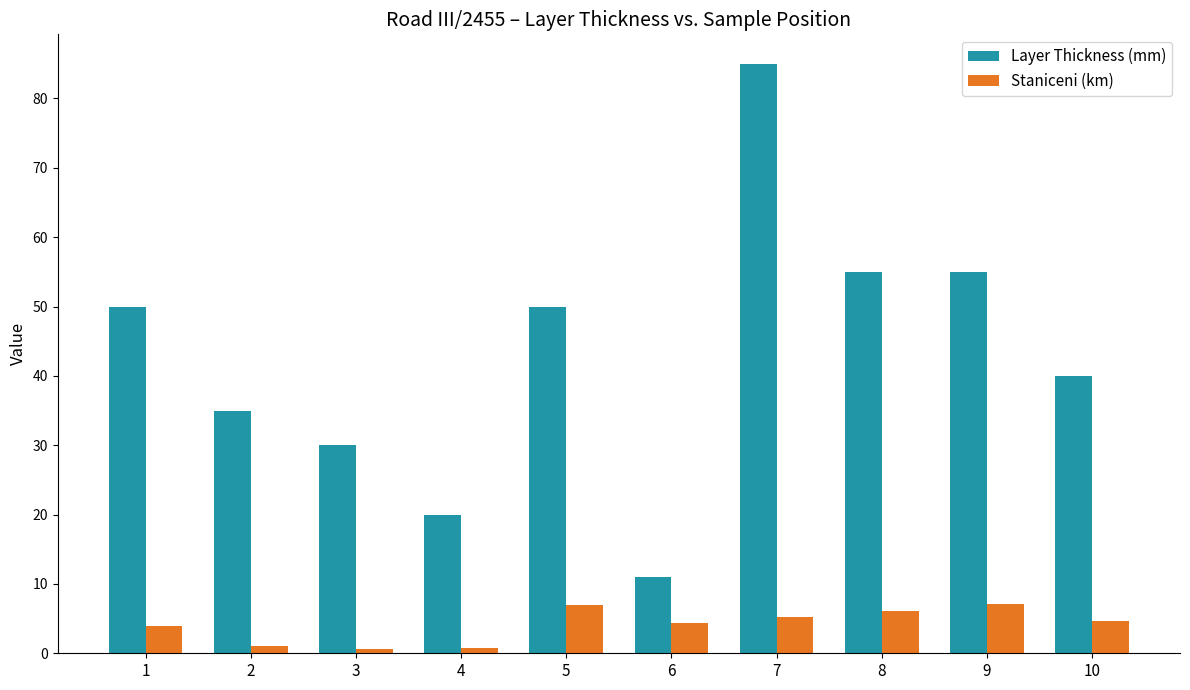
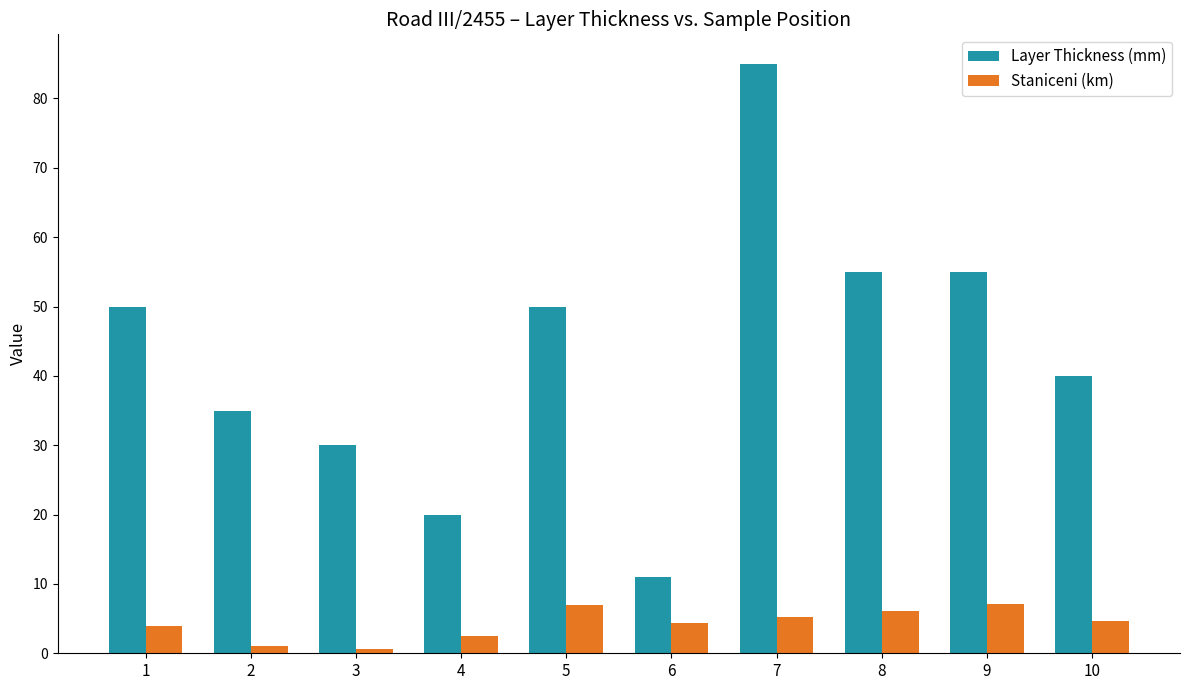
  {
    "Layer Thickness (mm)": {
      "1": 50,
      "2": 35,
      "3": 30,
      "4": 20,
      "5": 50,
      "6": 11,
      "7": 85,
      "8": 55,
      "9": 55,
      "10": 40
    },
    "Staniceni (km)": {
      "1": 4,
      "2": 1,
      "3": 1,
-     "4": 1,
+     "4": 3,
      "5": 7,
      "6": 4,
      "7": 5,
      "8": 6,
      "9": 7,
      "10": 5
    }
  }
